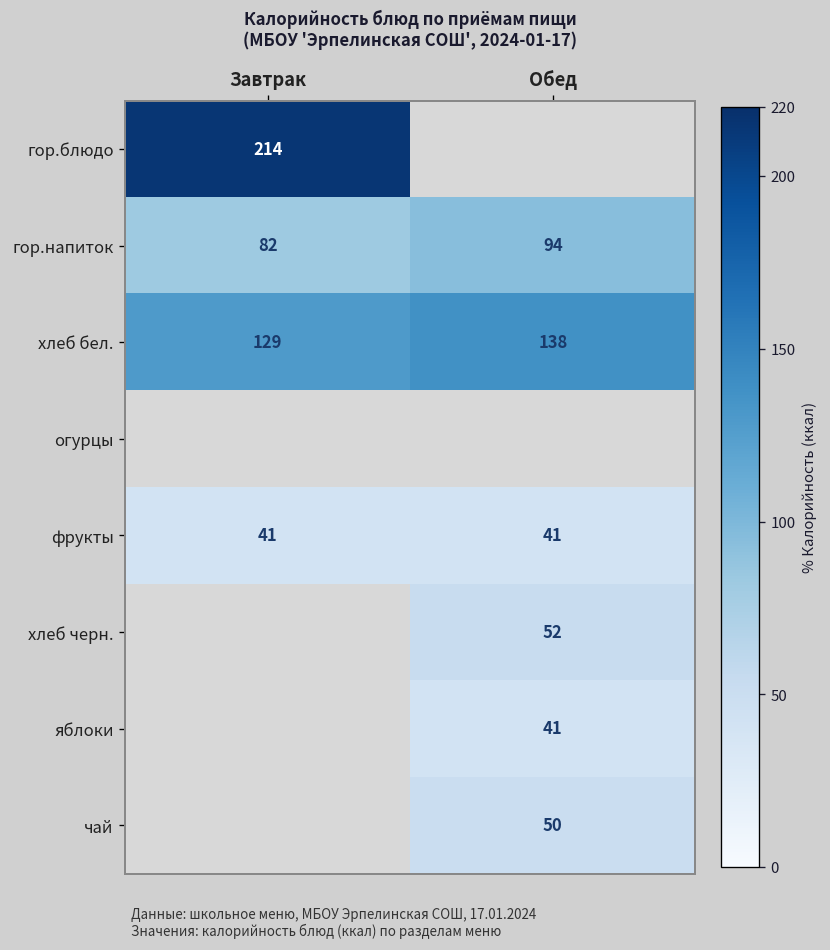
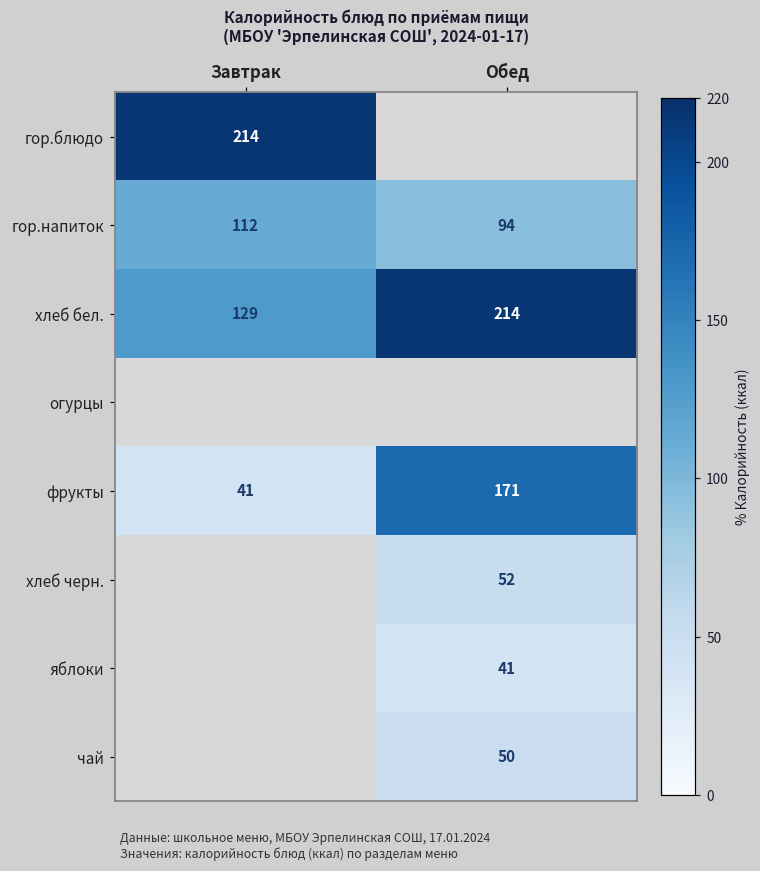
  {
    "гор.блюдо": {
      "Завтрак": 214
    },
    "гор.напиток": {
-     "Завтрак": 82,
+     "Завтрак": 112,
      "Обед": 94
    },
    "хлеб бел.": {
      "Завтрак": 129,
-     "Обед": 138
+     "Обед": 214
    },
    "фрукты": {
      "Завтрак": 41,
-     "Обед": 41
+     "Обед": 171
    },
    "хлеб черн.": {
      "Обед": 52
    },
    "яблоки": {
      "Обед": 41
    },
    "чай": {
      "Обед": 50
    }
  }
